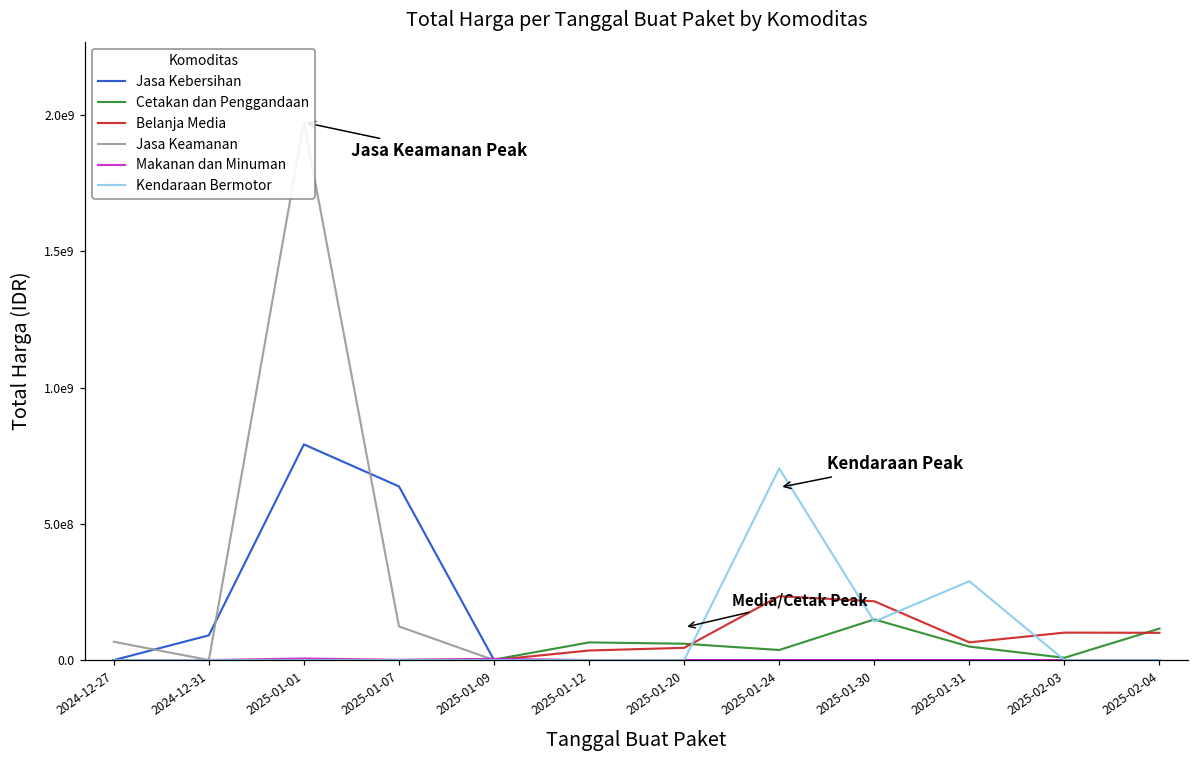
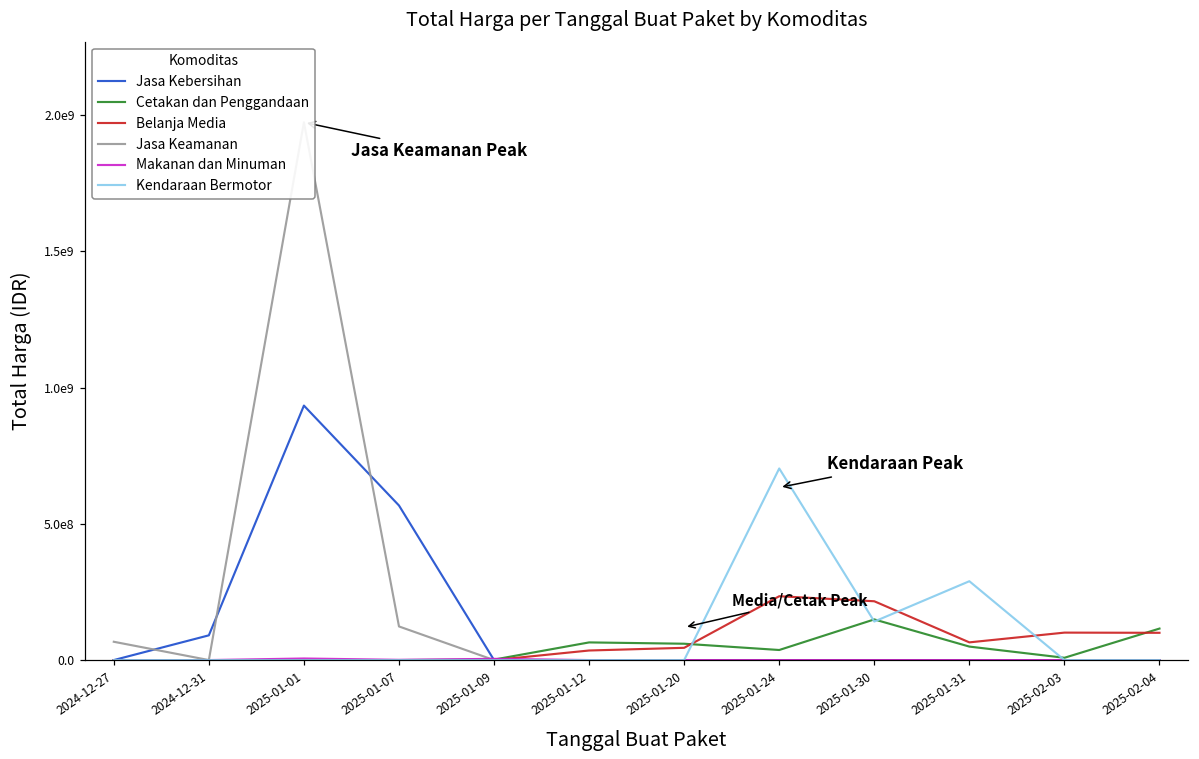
  {
    "Jasa Kebersihan": {
      "2024-12-31": 90000000,
-     "2025-01-01": 790000000,
-     "2025-01-07": 640000000
+     "2025-01-01": 930000000,
+     "2025-01-07": 570000000
    },
    "Cetakan dan Penggandaan": {
      "2025-01-12": 60000000,
      "2025-01-20": 60000000,
      "2025-01-24": 40000000,
      "2025-01-31": 50000000,
      "2025-02-04": 120000000
    },
    "Belanja Media": {
      "2025-01-12": 40000000,
      "2025-01-20": 50000000,
      "2025-01-24": 230000000,
      "2025-01-30": 220000000,
      "2025-01-31": 70000000,
      "2025-02-03": 100000000,
      "2025-02-04": 100000000
    },
    "Jasa Keamanan": {
      "2024-12-27": 70000000,
      "2025-01-07": 120000000
    },
    "Kendaraan Bermotor": {
      "2025-01-24": 700000000,
      "2025-01-31": 290000000
    }
  }
